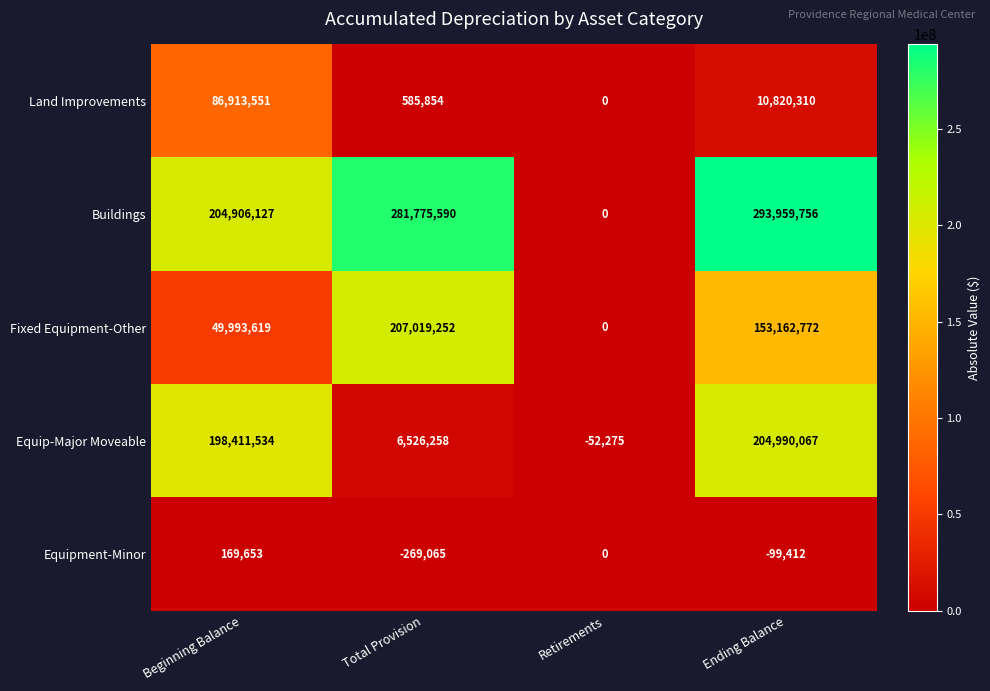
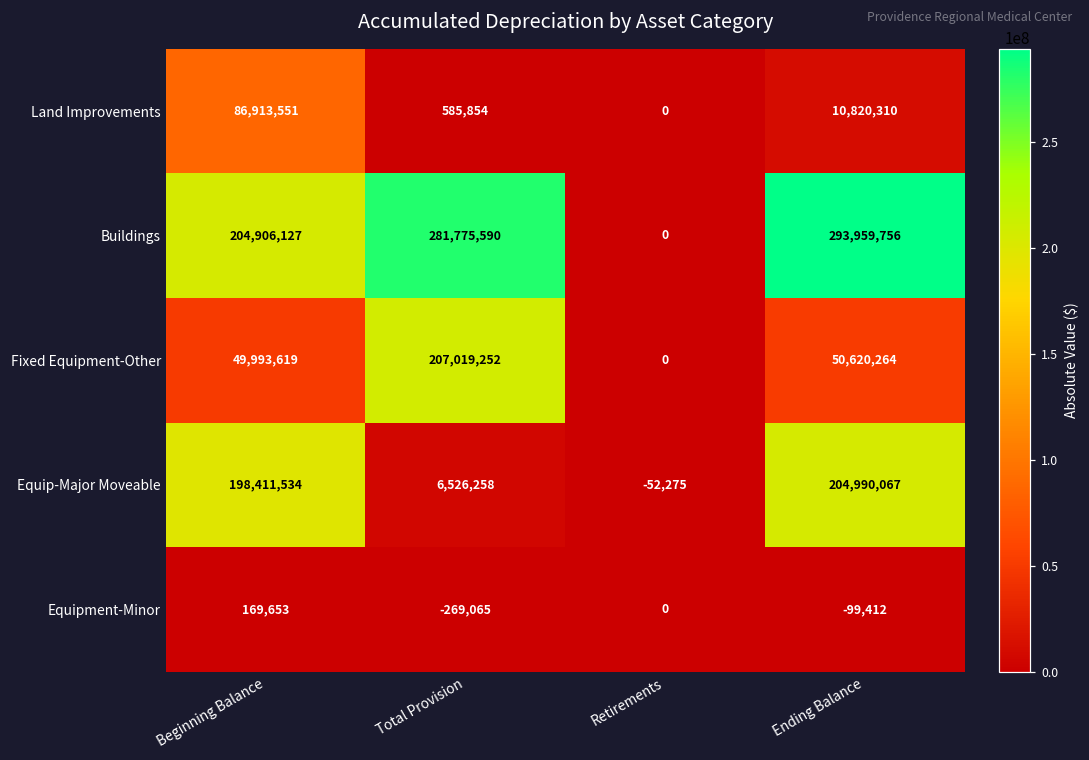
  {
    "Land Improvements": {
      "Beginning Balance": "86,913,551",
      "Total Provision": "585,854",
      "Retirements": "0",
      "Ending Balance": "10,820,310"
    },
    "Buildings": {
      "Beginning Balance": "204,906,127",
      "Total Provision": "281,775,590",
      "Retirements": "0",
      "Ending Balance": "293,959,756"
    },
    "Fixed Equipment-Other": {
      "Beginning Balance": "49,993,619",
      "Total Provision": "207,019,252",
      "Retirements": "0",
-     "Ending Balance": "153,162,772"
+     "Ending Balance": "50,620,264"
    },
    "Equip-Major Moveable": {
      "Beginning Balance": "198,411,534",
      "Total Provision": "6,526,258",
      "Retirements": "-52,275",
      "Ending Balance": "204,990,067"
    },
    "Equipment-Minor": {
      "Beginning Balance": "169,653",
      "Total Provision": "-269,065",
      "Retirements": "0",
      "Ending Balance": "-99,412"
    }
  }
